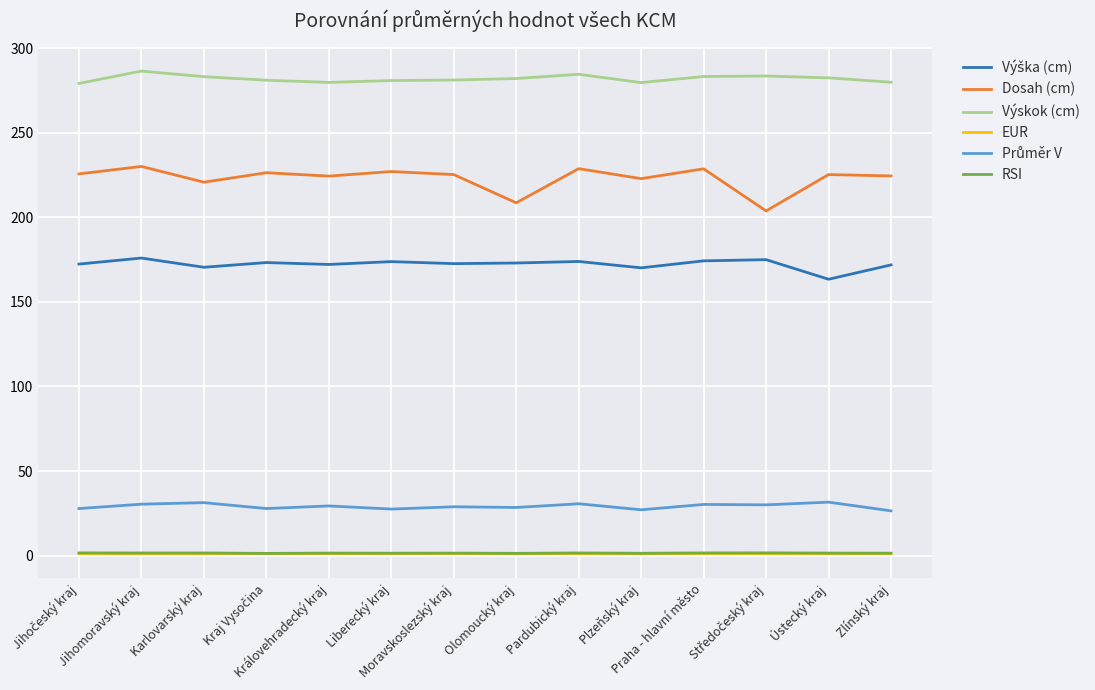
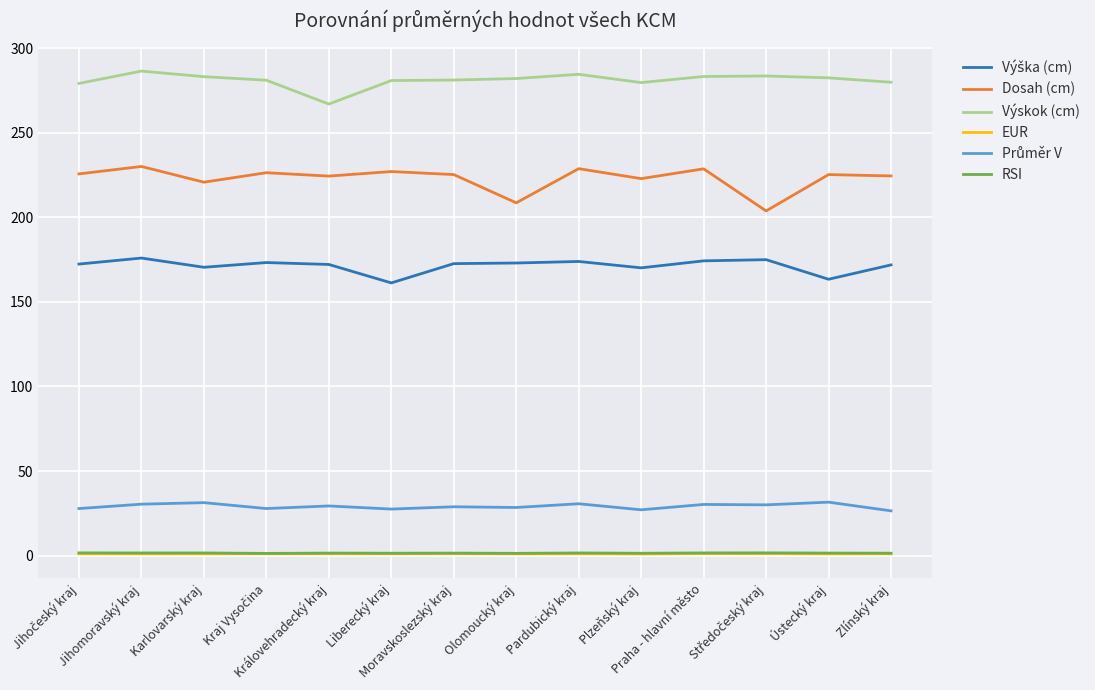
  {
    "Výška (cm)": {
      "Jihočeský kraj": 172,
      "Jihomoravský kraj": 176,
      "Karlovarský kraj": 170,
      "Kraj Vysočina": 173,
      "Královehradecký kraj": 172,
-     "Liberecký kraj": 174,
+     "Liberecký kraj": 161,
      "Moravskoslezský kraj": 173,
      "Olomoucký kraj": 173,
      "Pardubický kraj": 174,
      "Plzeňský kraj": 170,
      "Praha - hlavní město": 174,
      "Středočeský kraj": 175,
      "Ústecký kraj": 163,
      "Zlínský kraj": 172
    },
    "Dosah (cm)": {
      "Jihočeský kraj": 226,
      "Jihomoravský kraj": 230,
      "Karlovarský kraj": 221,
      "Kraj Vysočina": 226,
      "Královehradecký kraj": 224,
      "Liberecký kraj": 227,
      "Moravskoslezský kraj": 225,
      "Olomoucký kraj": 209,
      "Pardubický kraj": 229,
      "Plzeňský kraj": 223,
      "Praha - hlavní město": 229,
      "Středočeský kraj": 204,
      "Ústecký kraj": 225,
      "Zlínský kraj": 225
    },
    "Výskok (cm)": {
      "Jihočeský kraj": 279,
      "Jihomoravský kraj": 287,
      "Karlovarský kraj": 283,
      "Kraj Vysočina": 281,
-     "Královehradecký kraj": 280,
+     "Královehradecký kraj": 267,
      "Liberecký kraj": 281,
      "Moravskoslezský kraj": 281,
      "Olomoucký kraj": 282,
      "Pardubický kraj": 285,
      "Plzeňský kraj": 280,
      "Praha - hlavní město": 283,
      "Středočeský kraj": 284,
      "Ústecký kraj": 283,
      "Zlínský kraj": 280
    },
    "Průměr V": {
      "Jihočeský kraj": 28,
      "Jihomoravský kraj": 30,
      "Karlovarský kraj": 31,
      "Kraj Vysočina": 28,
      "Královehradecký kraj": 29,
      "Liberecký kraj": 28,
      "Moravskoslezský kraj": 29,
      "Olomoucký kraj": 28,
      "Pardubický kraj": 31,
      "Plzeňský kraj": 27,
      "Praha - hlavní město": 30,
      "Středočeský kraj": 30,
      "Ústecký kraj": 32,
      "Zlínský kraj": 26
    }
  }
